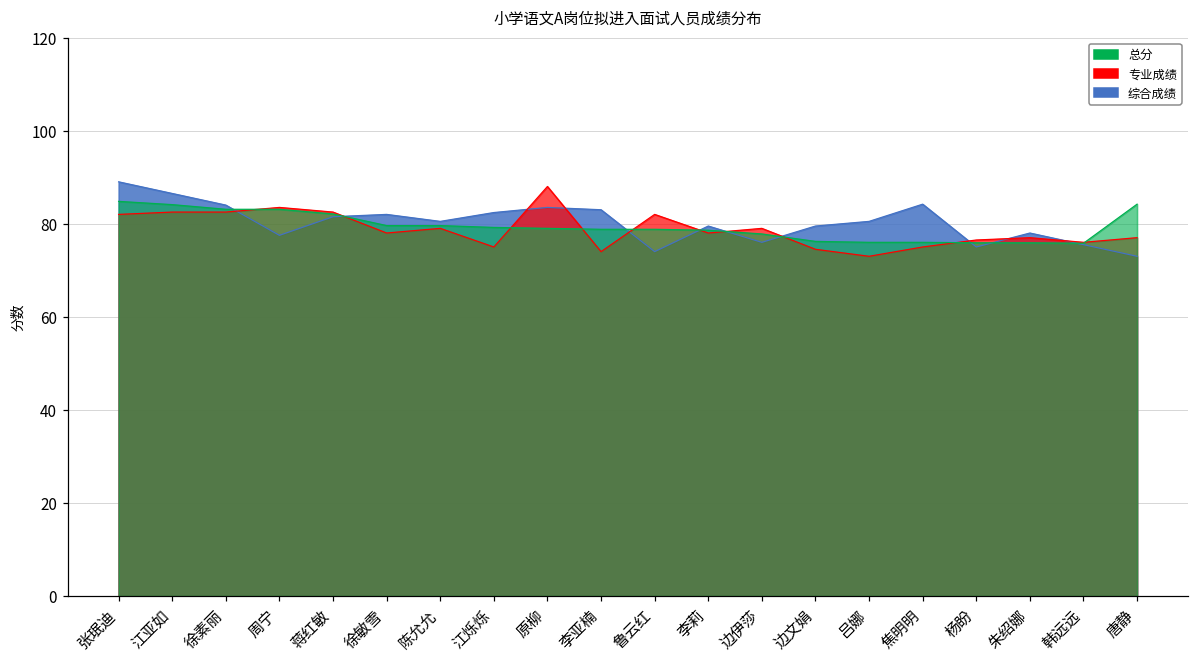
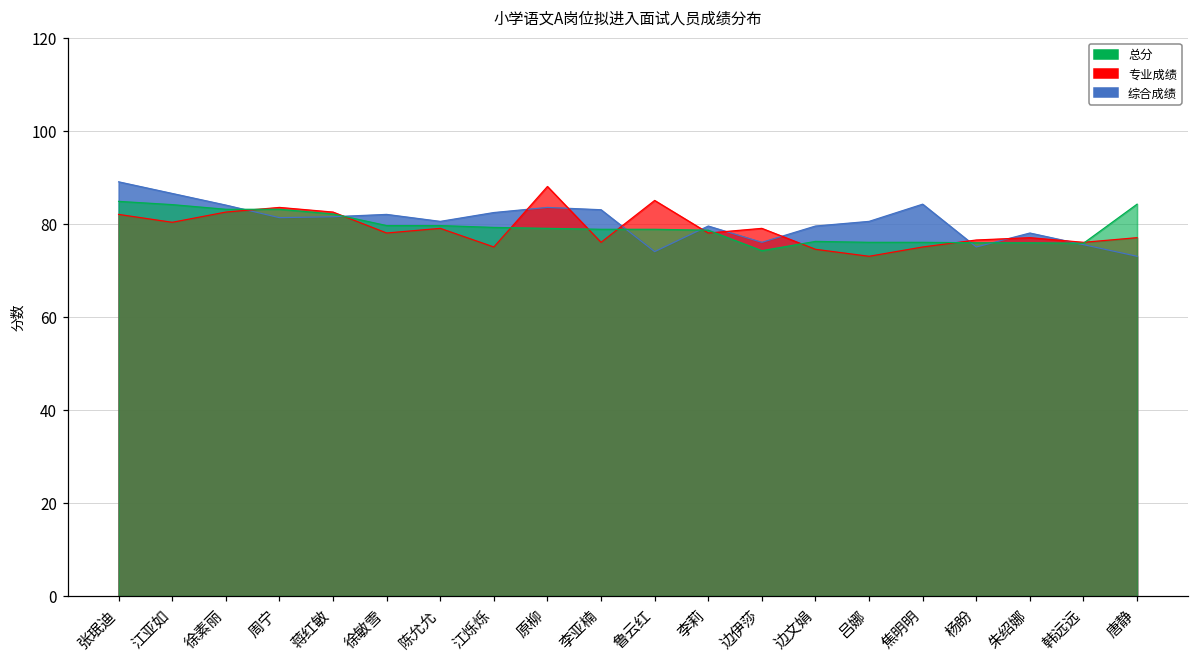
  {
    "综合成绩": {
      "张珉迪": 89,
      "江亚如": 87,
      "徐素丽": 84,
-     "周宁": 78,
+     "周宁": 81,
      "蒋红敏": 82,
      "徐敏雪": 82,
      "陈允允": 81,
      "江烁烁": 82,
      "原柳": 84,
      "李亚楠": 83,
      "鲁云红": 74,
      "李莉": 80,
      "边伊莎": 76,
      "边文娟": 80,
      "吕娜": 81,
      "焦明明": 84,
      "杨盼": 75,
      "朱绍娜": 78,
      "唐静": 73
    },
    "专业成绩": {
      "张珉迪": 82,
-     "江亚如": 83,
+     "江亚如": 80,
      "徐素丽": 83,
      "徐敏雪": 78,
      "陈允允": 79,
      "江烁烁": 75,
      "原柳": 88,
-     "李亚楠": 74,
-     "鲁云红": 82,
+     "李亚楠": 76,
+     "鲁云红": 85,
      "边伊莎": 79,
      "边文娟": 75,
      "吕娜": 73,
      "焦明明": 75,
      "杨盼": 77,
      "朱绍娜": 77,
      "唐静": 77
    },
    "总分": {
      "张珉迪": 85,
      "江亚如": 84,
      "徐素丽": 83,
      "徐敏雪": 80,
      "陈允允": 80,
      "江烁烁": 79,
      "原柳": 79,
      "李亚楠": 79,
      "鲁云红": 79,
-     "边伊莎": 78,
+     "边伊莎": 74,
      "边文娟": 76,
      "吕娜": 76,
      "焦明明": 76,
      "杨盼": 76,
      "朱绍娜": 76,
      "唐静": 84
    }
  }
